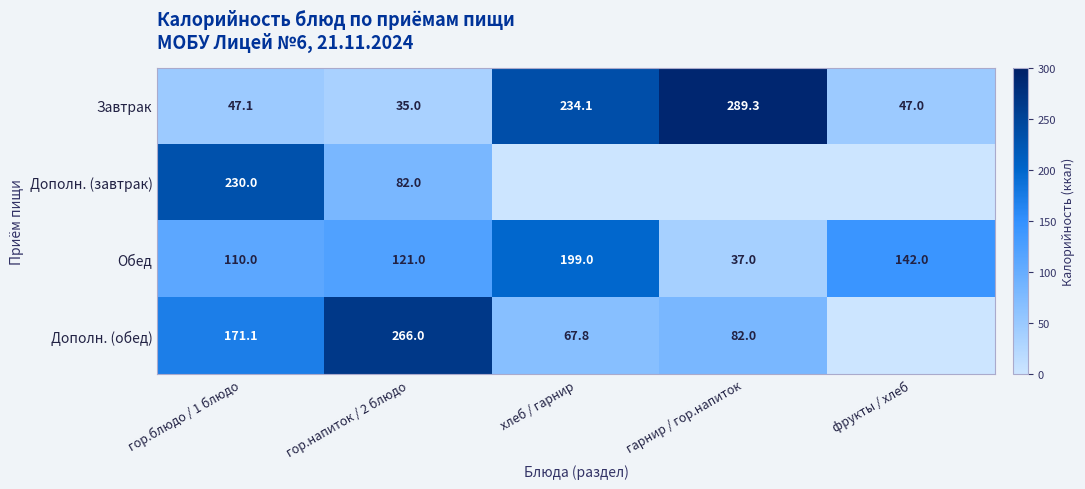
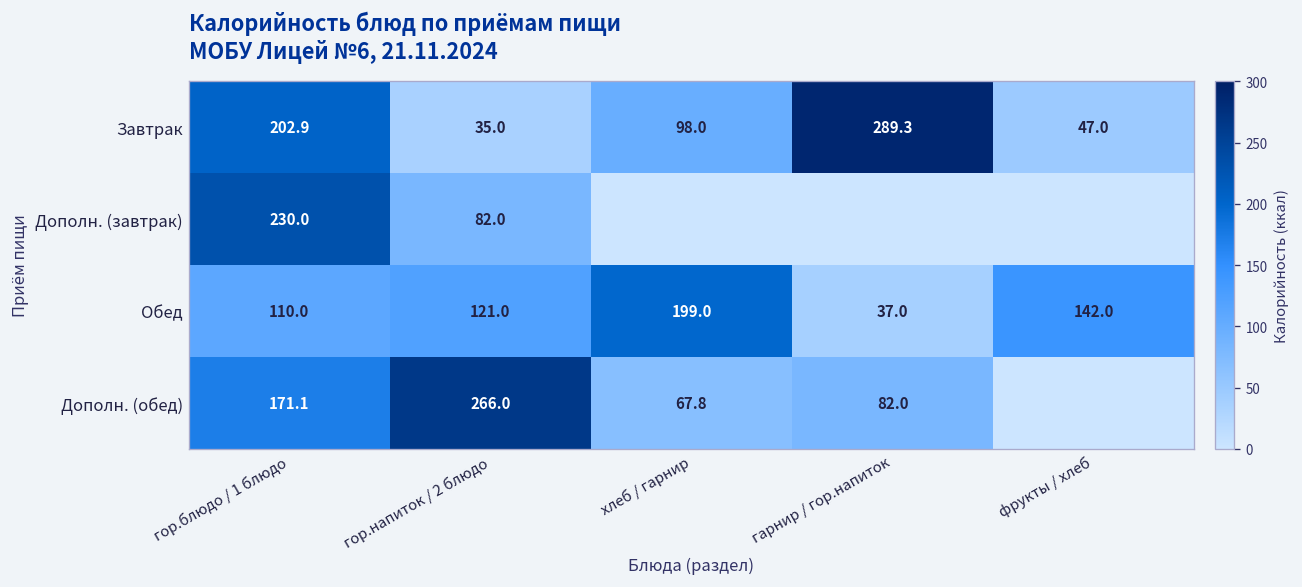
  {
    "Завтрак": {
-     "гор.блюдо / 1 блюдо": 47.1,
+     "гор.блюдо / 1 блюдо": 202.9,
      "гор.напиток / 2 блюдо": 35.0,
-     "хлеб / гарнир": 234.1,
+     "хлеб / гарнир": 98.0,
      "гарнир / гор.напиток": 289.3,
      "фрукты / хлеб": 47.0
    },
    "Дополн. (завтрак)": {
      "гор.блюдо / 1 блюдо": 230.0,
      "гор.напиток / 2 блюдо": 82.0
    },
    "Обед": {
      "гор.блюдо / 1 блюдо": 110.0,
      "гор.напиток / 2 блюдо": 121.0,
      "хлеб / гарнир": 199.0,
      "гарнир / гор.напиток": 37.0,
      "фрукты / хлеб": 142.0
    },
    "Дополн. (обед)": {
      "гор.блюдо / 1 блюдо": 171.1,
      "гор.напиток / 2 блюдо": 266.0,
      "хлеб / гарнир": 67.8,
      "гарнир / гор.напиток": 82.0
    }
  }
